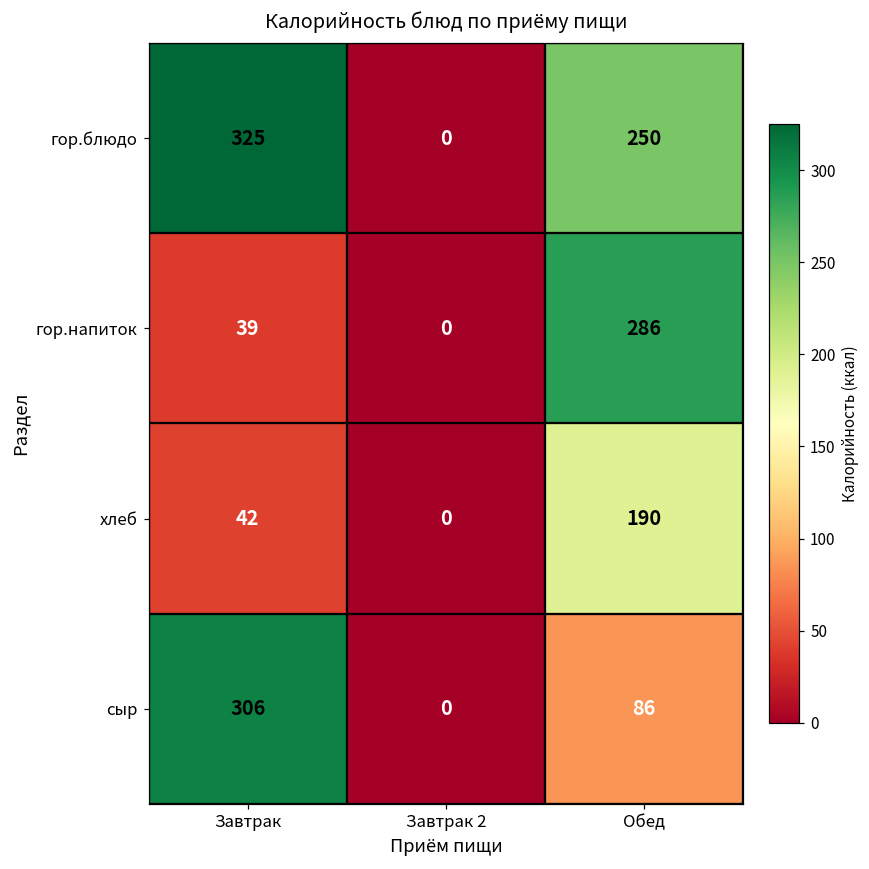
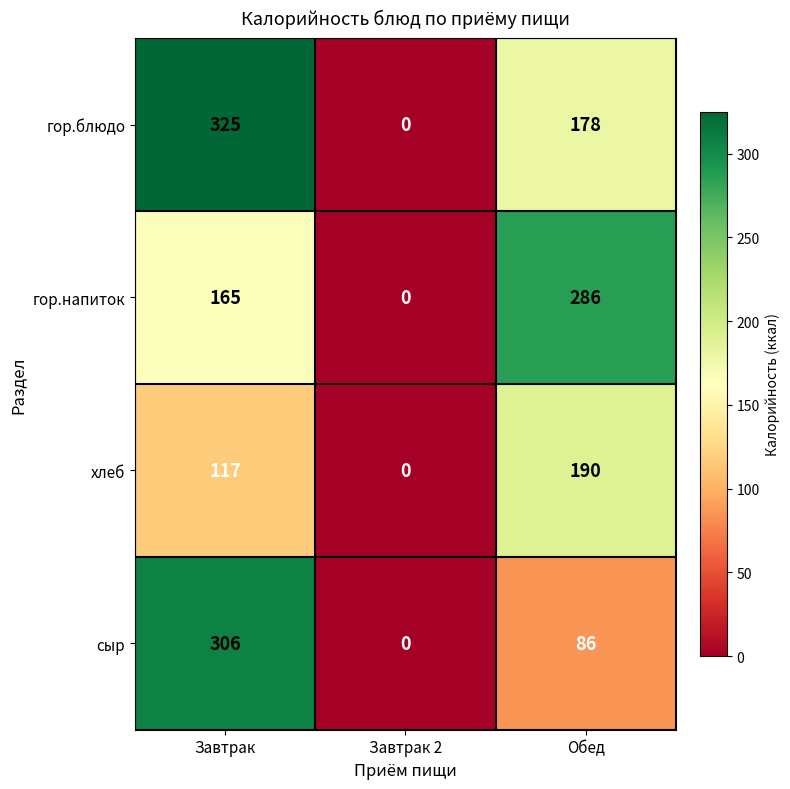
  {
    "гор.блюдо": {
      "Завтрак": 325,
      "Завтрак 2": 0,
-     "Обед": 250
+     "Обед": 178
    },
    "гор.напиток": {
-     "Завтрак": 39,
+     "Завтрак": 165,
      "Завтрак 2": 0,
      "Обед": 286
    },
    "хлеб": {
-     "Завтрак": 42,
+     "Завтрак": 117,
      "Завтрак 2": 0,
      "Обед": 190
    },
    "сыр": {
      "Завтрак": 306,
      "Завтрак 2": 0,
      "Обед": 86
    }
  }
